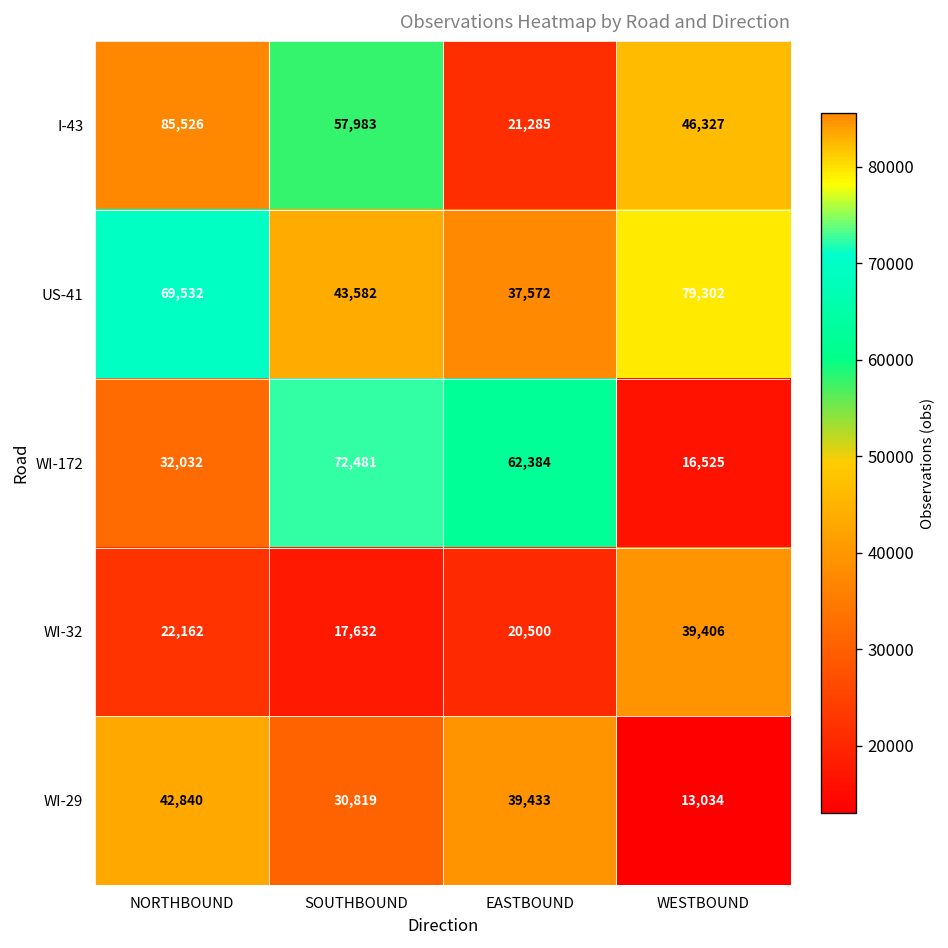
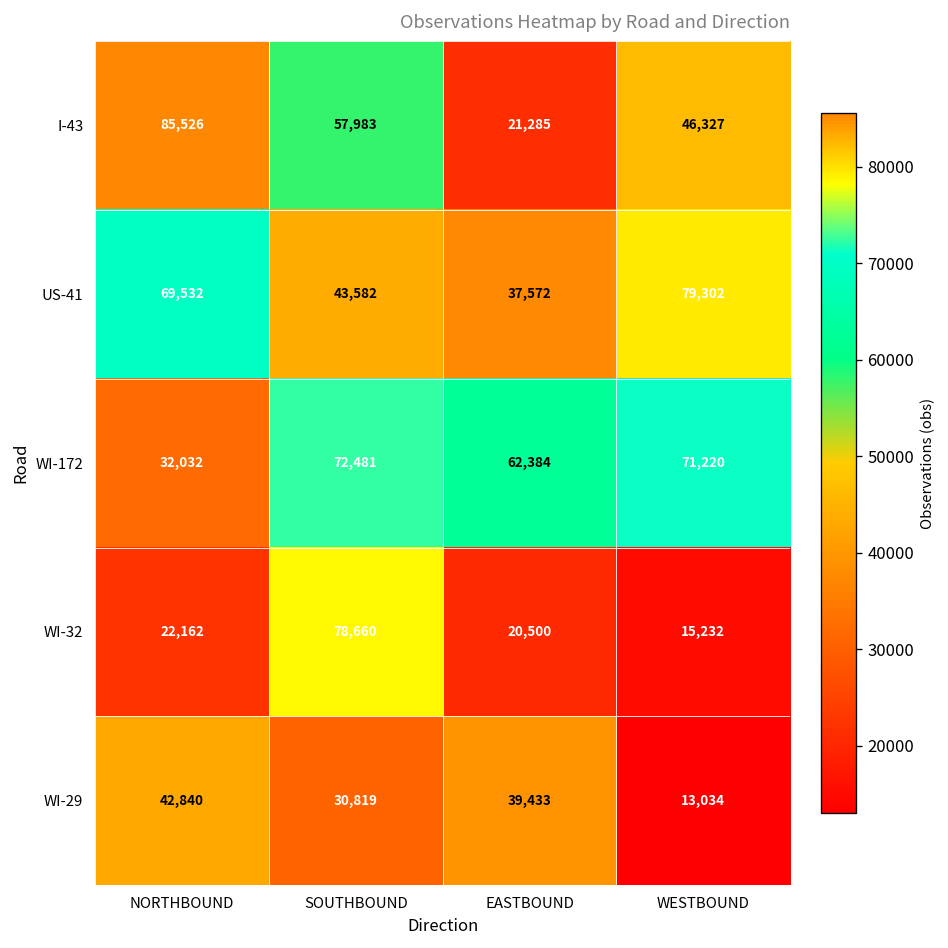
  {
    "I-43": {
      "NORTHBOUND": "85,526",
      "SOUTHBOUND": "57,983",
      "EASTBOUND": "21,285",
      "WESTBOUND": "46,327"
    },
    "US-41": {
      "NORTHBOUND": "69,532",
      "SOUTHBOUND": "43,582",
      "EASTBOUND": "37,572",
      "WESTBOUND": "79,302"
    },
    "WI-172": {
      "NORTHBOUND": "32,032",
      "SOUTHBOUND": "72,481",
      "EASTBOUND": "62,384",
-     "WESTBOUND": "16,525"
+     "WESTBOUND": "71,220"
    },
    "WI-32": {
      "NORTHBOUND": "22,162",
-     "SOUTHBOUND": "17,632",
+     "SOUTHBOUND": "78,660",
      "EASTBOUND": "20,500",
-     "WESTBOUND": "39,406"
+     "WESTBOUND": "15,232"
    },
    "WI-29": {
      "NORTHBOUND": "42,840",
      "SOUTHBOUND": "30,819",
      "EASTBOUND": "39,433",
      "WESTBOUND": "13,034"
    }
  }
